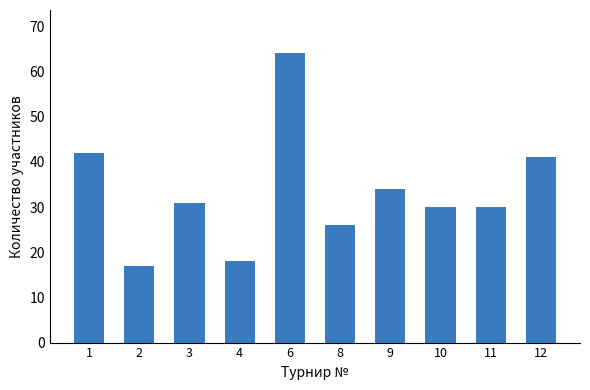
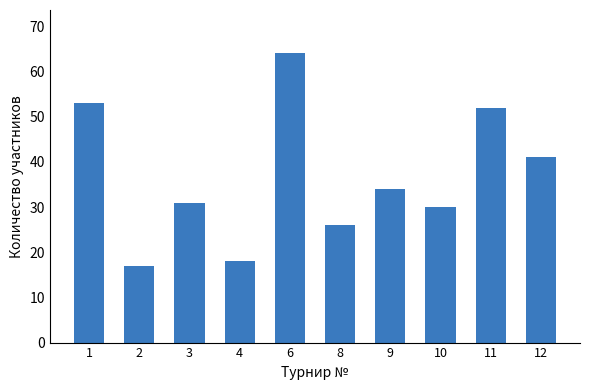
  {
-   "1": 42,
+   "1": 53,
    "2": 17,
    "3": 31,
    "4": 18,
    "6": 64,
    "8": 26,
    "9": 34,
    "10": 30,
-   "11": 30,
+   "11": 52,
    "12": 41
  }
